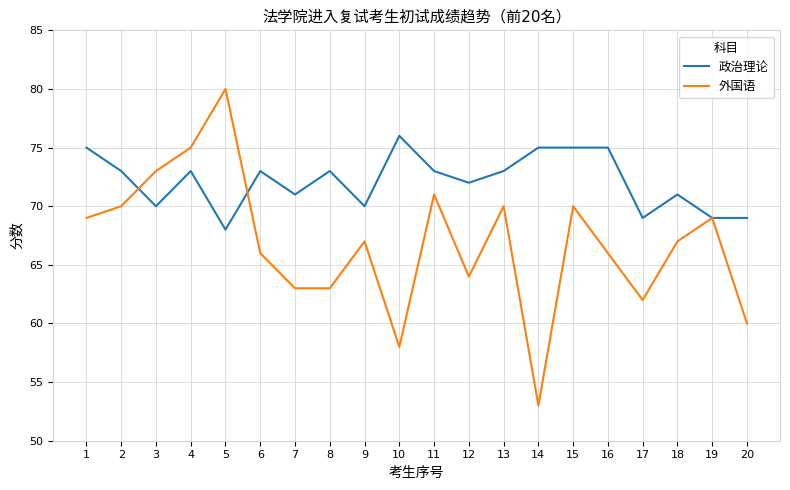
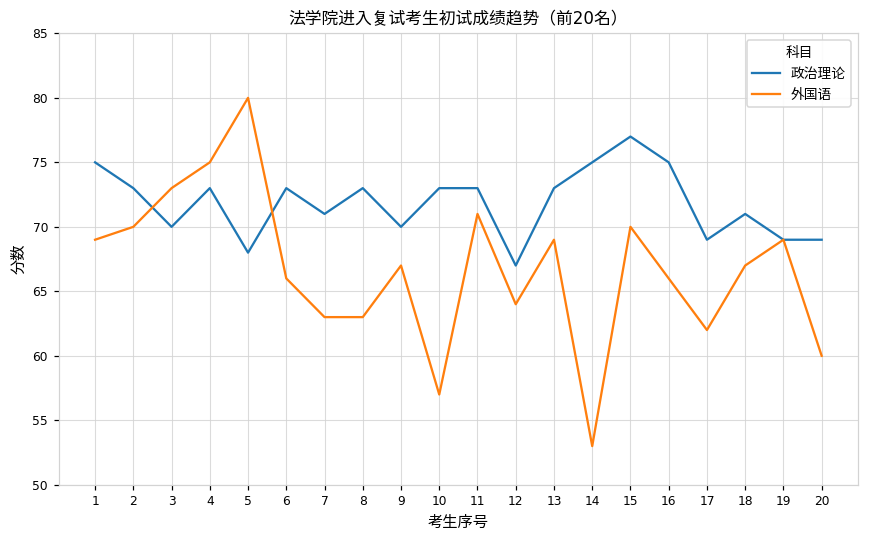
  {
    "政治理论": {
      "1": 75,
      "2": 73,
      "3": 70,
      "4": 73,
      "5": 68,
      "6": 73,
      "7": 71,
      "8": 73,
      "9": 70,
-     "10": 76,
+     "10": 73,
      "11": 73,
-     "12": 72,
+     "12": 67,
      "13": 73,
      "14": 75,
-     "15": 75,
+     "15": 77,
      "16": 75,
      "17": 69,
      "18": 71,
      "20": 69
    },
    "外国语": {
      "1": 69,
      "2": 70,
      "3": 73,
      "4": 75,
      "5": 80,
      "6": 66,
      "7": 63,
      "8": 63,
      "9": 67,
-     "10": 58,
+     "10": 57,
      "11": 71,
      "12": 64,
-     "13": 70,
+     "13": 69,
      "14": 53,
      "15": 70,
      "16": 66,
      "17": 62,
      "18": 67,
      "20": 60
    }
  }
